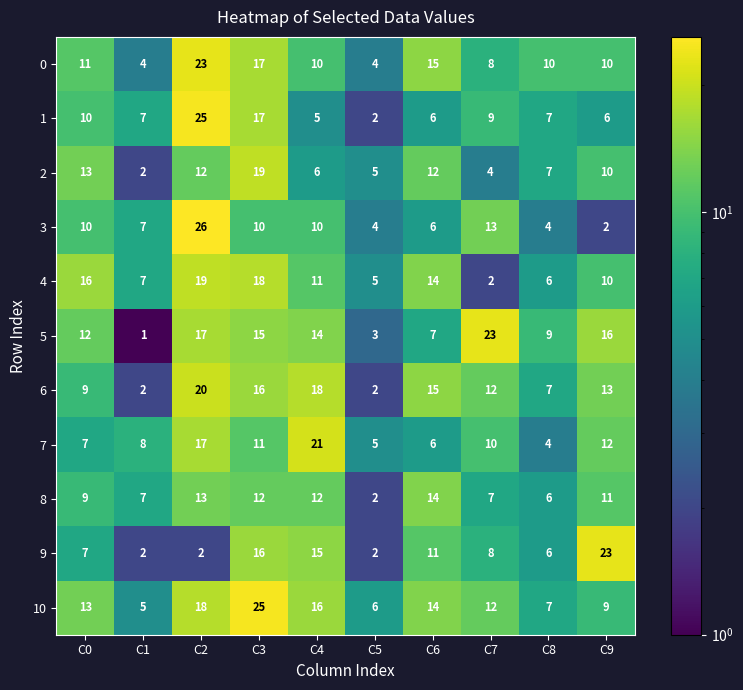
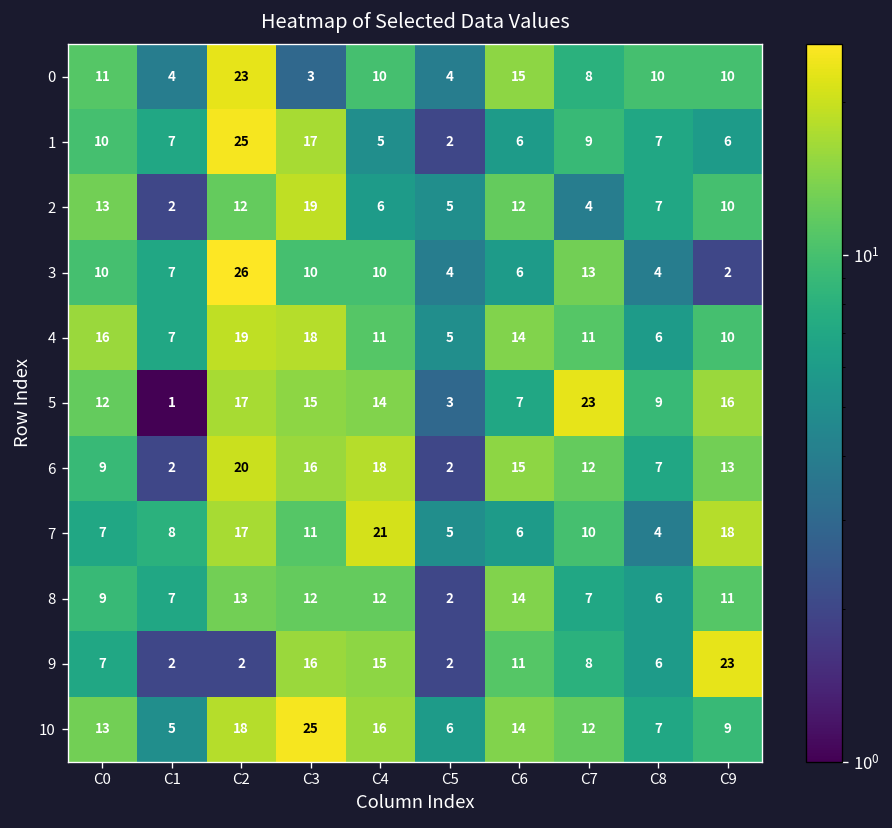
  {
    "0": {
      "C0": 11,
      "C1": 4,
      "C2": 23,
-     "C3": 17,
+     "C3": 3,
      "C4": 10,
      "C5": 4,
      "C6": 15,
      "C7": 8,
      "C8": 10,
      "C9": 10
    },
    "1": {
      "C0": 10,
      "C1": 7,
      "C2": 25,
      "C3": 17,
      "C4": 5,
      "C5": 2,
      "C6": 6,
      "C7": 9,
      "C8": 7,
      "C9": 6
    },
    "2": {
      "C0": 13,
      "C1": 2,
      "C2": 12,
      "C3": 19,
      "C4": 6,
      "C5": 5,
      "C6": 12,
      "C7": 4,
      "C8": 7,
      "C9": 10
    },
    "3": {
      "C0": 10,
      "C1": 7,
      "C2": 26,
      "C3": 10,
      "C4": 10,
      "C5": 4,
      "C6": 6,
      "C7": 13,
      "C8": 4,
      "C9": 2
    },
    "4": {
      "C0": 16,
      "C1": 7,
      "C2": 19,
      "C3": 18,
      "C4": 11,
      "C5": 5,
      "C6": 14,
-     "C7": 2,
+     "C7": 11,
      "C8": 6,
      "C9": 10
    },
    "5": {
      "C0": 12,
      "C1": 1,
      "C2": 17,
      "C3": 15,
      "C4": 14,
      "C5": 3,
      "C6": 7,
      "C7": 23,
      "C8": 9,
      "C9": 16
    },
    "6": {
      "C0": 9,
      "C1": 2,
      "C2": 20,
      "C3": 16,
      "C4": 18,
      "C5": 2,
      "C6": 15,
      "C7": 12,
      "C8": 7,
      "C9": 13
    },
    "7": {
      "C0": 7,
      "C1": 8,
      "C2": 17,
      "C3": 11,
      "C4": 21,
      "C5": 5,
      "C6": 6,
      "C7": 10,
      "C8": 4,
-     "C9": 12
+     "C9": 18
    },
    "8": {
      "C0": 9,
      "C1": 7,
      "C2": 13,
      "C3": 12,
      "C4": 12,
      "C5": 2,
      "C6": 14,
      "C7": 7,
      "C8": 6,
      "C9": 11
    },
    "9": {
      "C0": 7,
      "C1": 2,
      "C2": 2,
      "C3": 16,
      "C4": 15,
      "C5": 2,
      "C6": 11,
      "C7": 8,
      "C8": 6,
      "C9": 23
    },
    "10": {
      "C0": 13,
      "C1": 5,
      "C2": 18,
      "C3": 25,
      "C4": 16,
      "C5": 6,
      "C6": 14,
      "C7": 12,
      "C8": 7,
      "C9": 9
    }
  }
